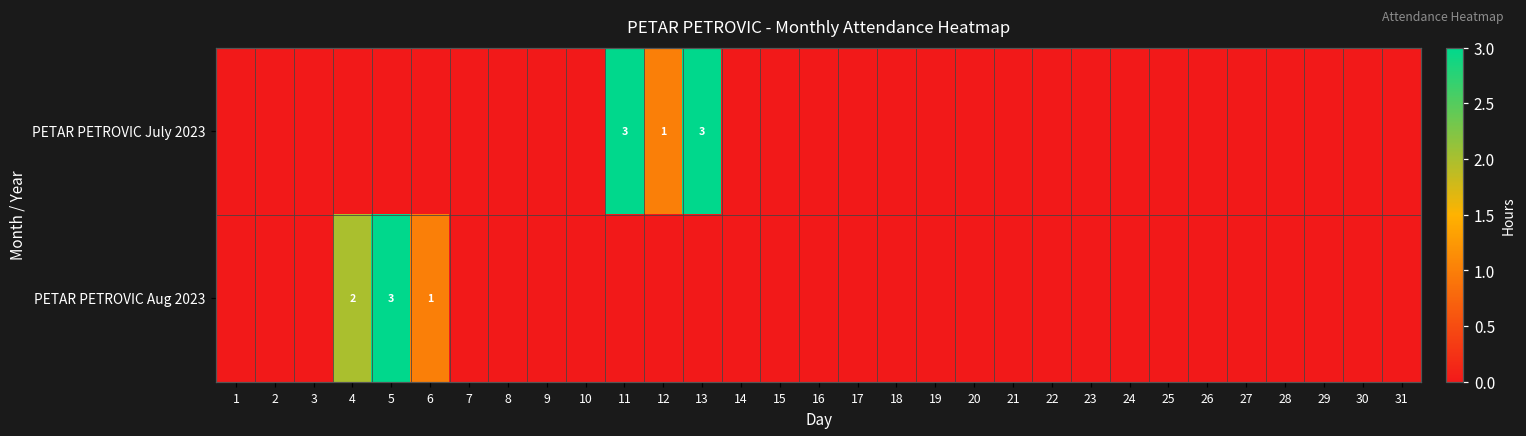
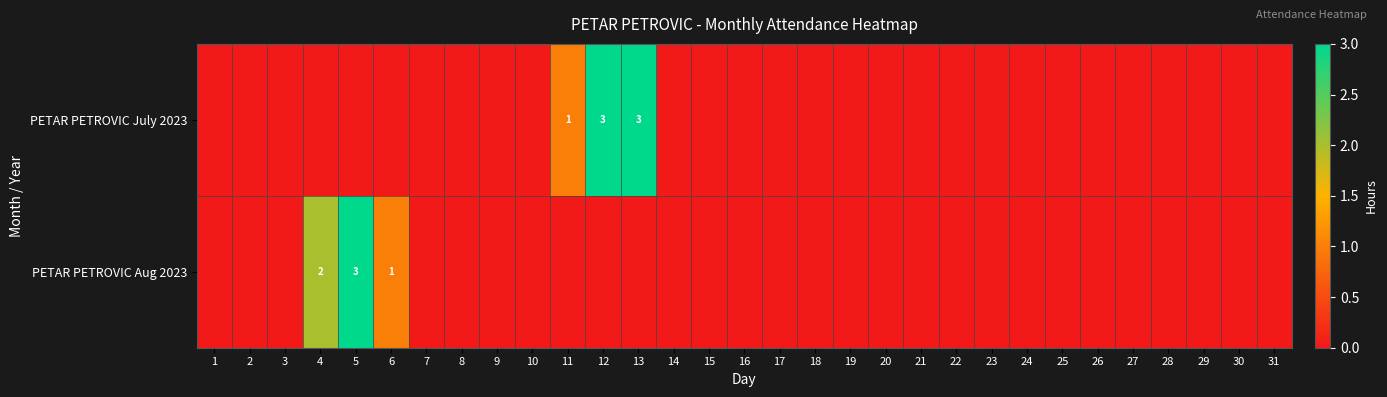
  {
    "PETAR PETROVIC July 2023": {
-     "11": 3,
-     "12": 1,
+     "11": 1,
+     "12": 3,
      "13": 3
    },
    "PETAR PETROVIC Aug 2023": {
      "4": 2,
      "5": 3,
      "6": 1
    }
  }
